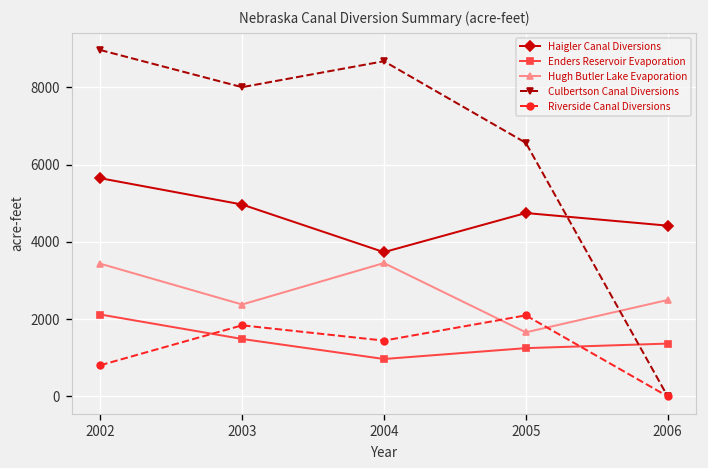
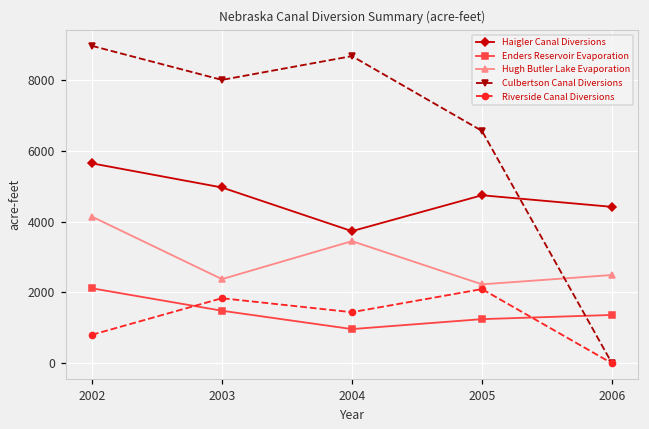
  {
    "Hugh Butler Lake Evaporation": {
-     "2002": 3400,
+     "2002": 4100,
      "2003": 2400,
      "2004": 3400,
-     "2005": 1700,
+     "2005": 2200,
      "2006": 2500
    }
  }
